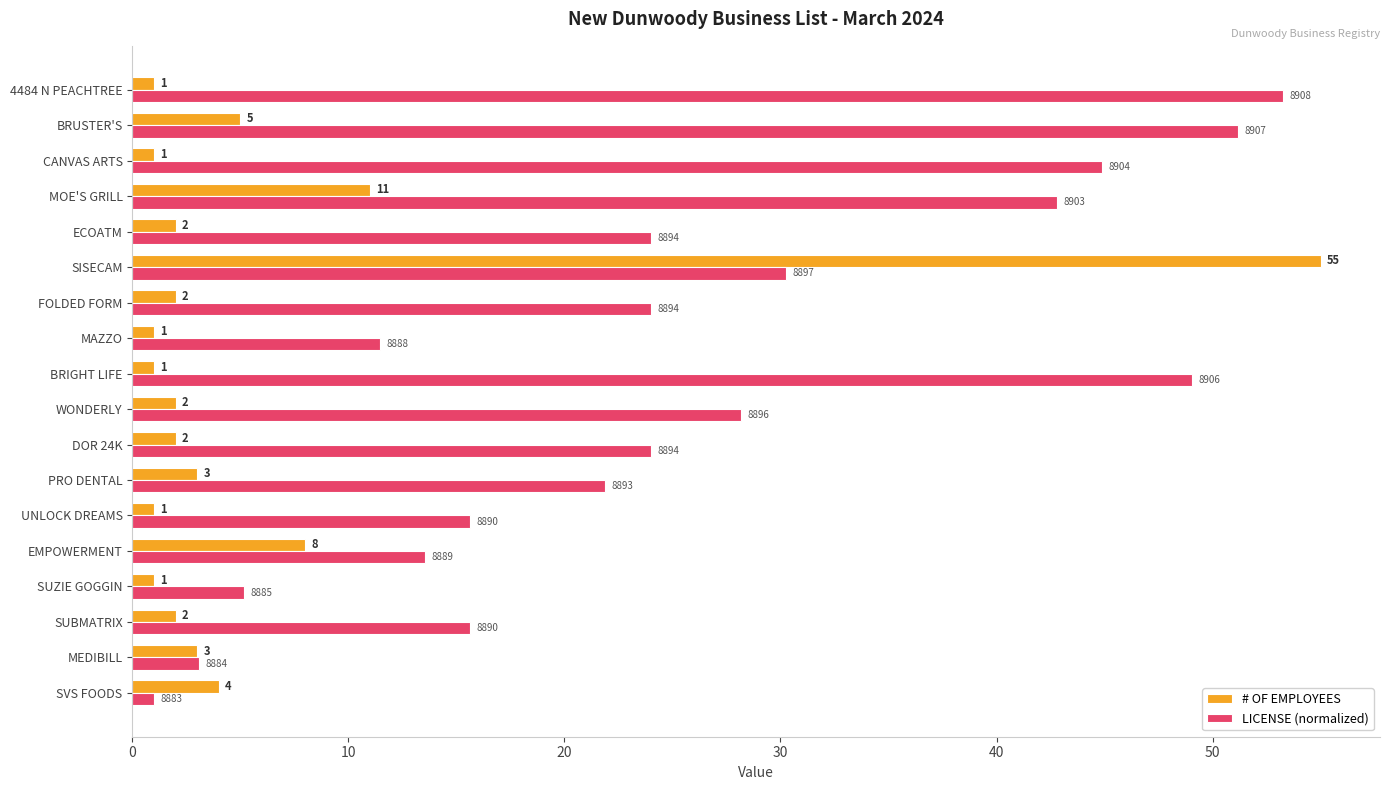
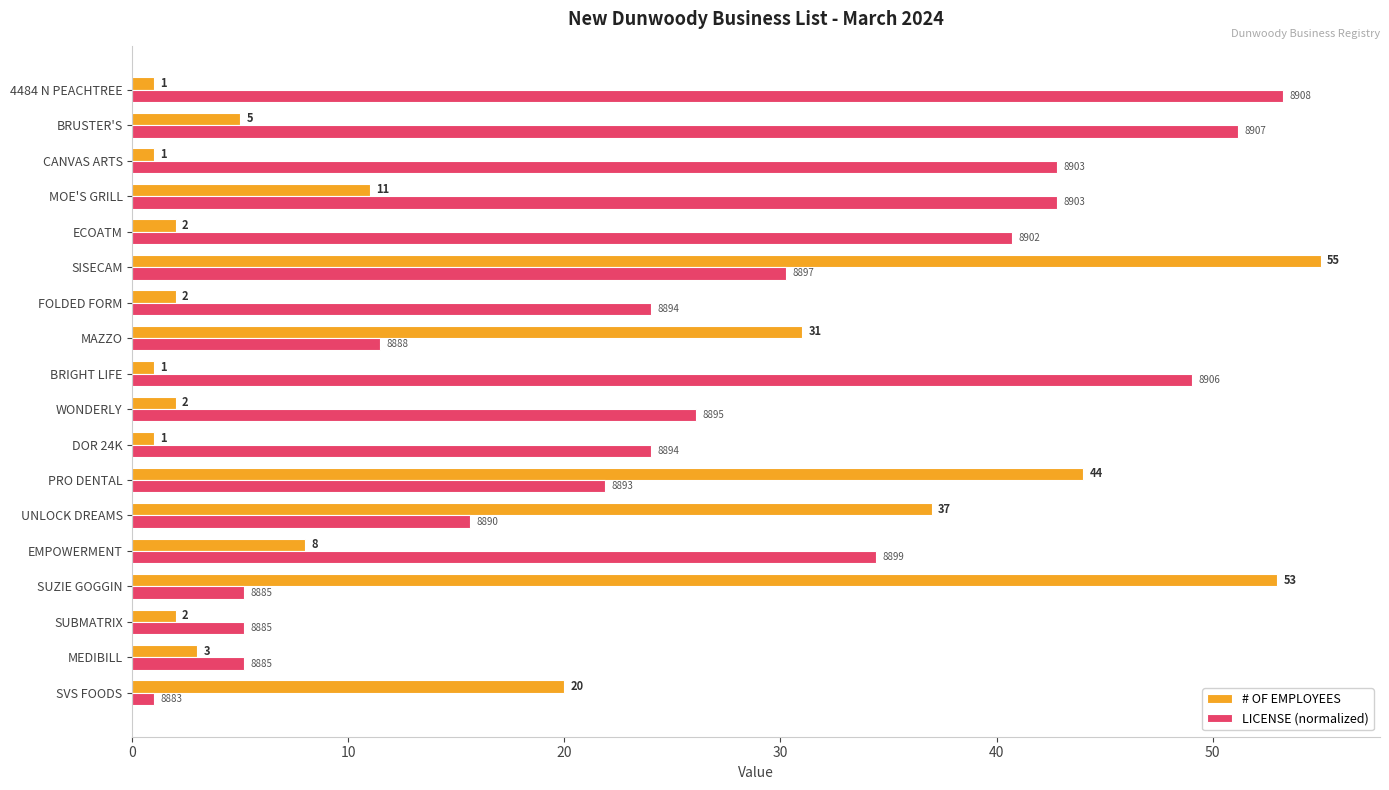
  {
    "# OF EMPLOYEES": {
      "4484 N PEACHTREE": 1,
      "BRUSTER'S": 5,
      "CANVAS ARTS": 1,
      "MOE'S GRILL": 11,
      "ECOATM": 2,
      "SISECAM": 55,
      "FOLDED FORM": 2,
-     "MAZZO": 1,
+     "MAZZO": 31,
      "BRIGHT LIFE": 1,
      "WONDERLY": 2,
-     "DOR 24K": 2,
-     "PRO DENTAL": 3,
-     "UNLOCK DREAMS": 1,
+     "DOR 24K": 1,
+     "PRO DENTAL": 44,
+     "UNLOCK DREAMS": 37,
      "EMPOWERMENT": 8,
-     "SUZIE GOGGIN": 1,
+     "SUZIE GOGGIN": 53,
      "SUBMATRIX": 2,
      "MEDIBILL": 3,
-     "SVS FOODS": 4
+     "SVS FOODS": 20
    },
    "LICENSE (normalized)": {
-     "CANVAS ARTS": 8904,
-     "ECOATM": 8894,
-     "WONDERLY": 8896,
-     "EMPOWERMENT": 8889,
-     "SUBMATRIX": 8890,
-     "MEDIBILL": 8884
+     "CANVAS ARTS": 8903,
+     "ECOATM": 8902,
+     "WONDERLY": 8895,
+     "EMPOWERMENT": 8899,
+     "SUBMATRIX": 8885,
+     "MEDIBILL": 8885
    }
  }
